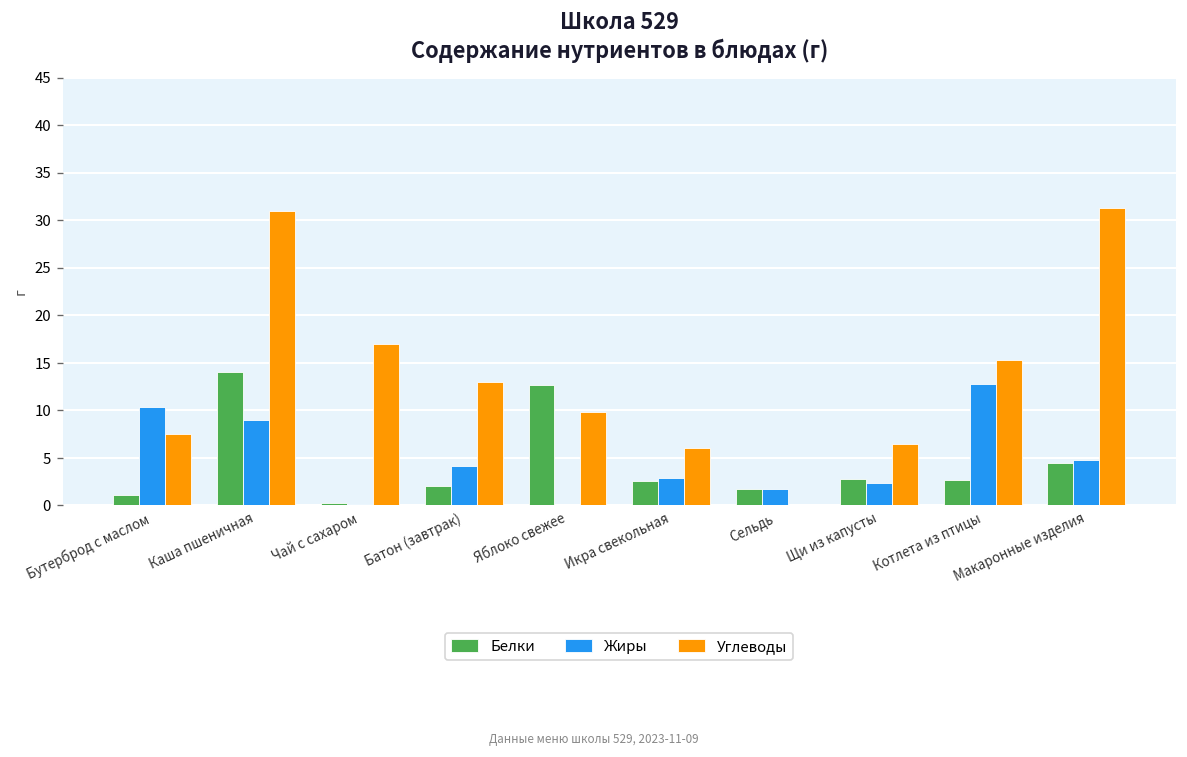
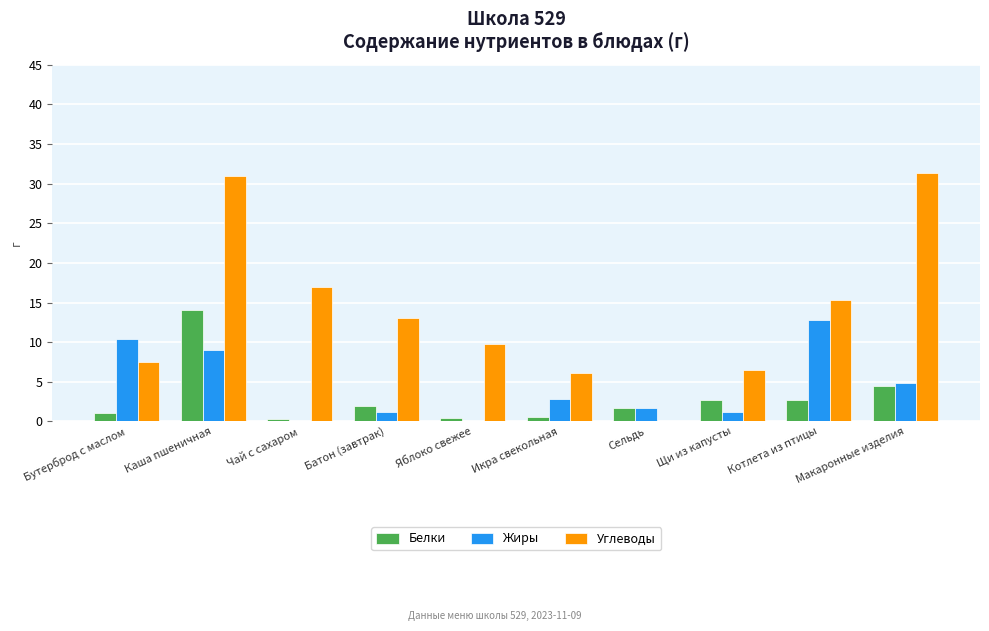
  {
    "Белки": {
      "Бутерброд с маслом": 1,
      "Каша пшеничная": 14,
      "Батон (завтрак)": 2,
-     "Яблоко свежее": 13,
-     "Икра свекольная": 3,
+     "Яблоко свежее": 0,
+     "Икра свекольная": 1,
      "Сельдь": 2,
      "Щи из капусты": 3,
      "Котлета из птицы": 3,
      "Макаронные изделия": 5
    },
    "Жиры": {
      "Бутерброд с маслом": 10,
      "Каша пшеничная": 9,
-     "Батон (завтрак)": 4,
+     "Батон (завтрак)": 1,
      "Яблоко свежее": 0,
      "Икра свекольная": 3,
      "Сельдь": 2,
-     "Щи из капусты": 2,
+     "Щи из капусты": 1,
      "Котлета из птицы": 13,
      "Макаронные изделия": 5
    },
    "Углеводы": {
      "Бутерброд с маслом": 8,
      "Каша пшеничная": 31,
      "Чай с сахаром": 17,
      "Батон (завтрак)": 13,
      "Яблоко свежее": 10,
      "Икра свекольная": 6,
      "Сельдь": 0,
      "Щи из капусты": 6,
      "Котлета из птицы": 15,
      "Макаронные изделия": 31
    }
  }
